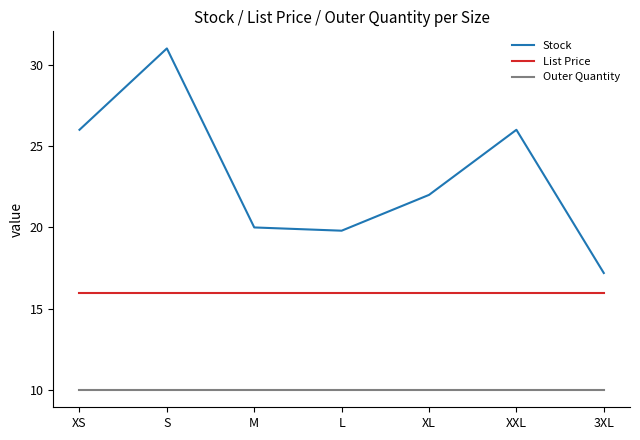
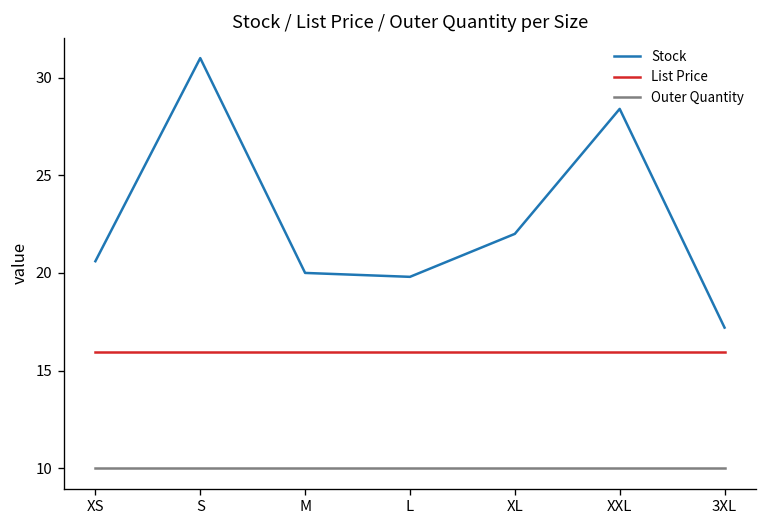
  {
    "Stock": {
-     "XS": 26.0,
+     "XS": 20.6,
      "S": 31.0,
      "M": 20.0,
      "L": 19.8,
      "XL": 22.0,
-     "XXL": 26.0,
+     "XXL": 28.4,
      "3XL": 17.2
    },
    "List Price": {
      "XS": 16.0,
      "S": 16.0,
      "M": 16.0,
      "L": 16.0,
      "XL": 16.0,
      "XXL": 16.0,
      "3XL": 16.0
    },
    "Outer Quantity": {
      "XS": 10.0,
      "S": 10.0,
      "M": 10.0,
      "L": 10.0,
      "XL": 10.0,
      "XXL": 10.0,
      "3XL": 10.0
    }
  }
